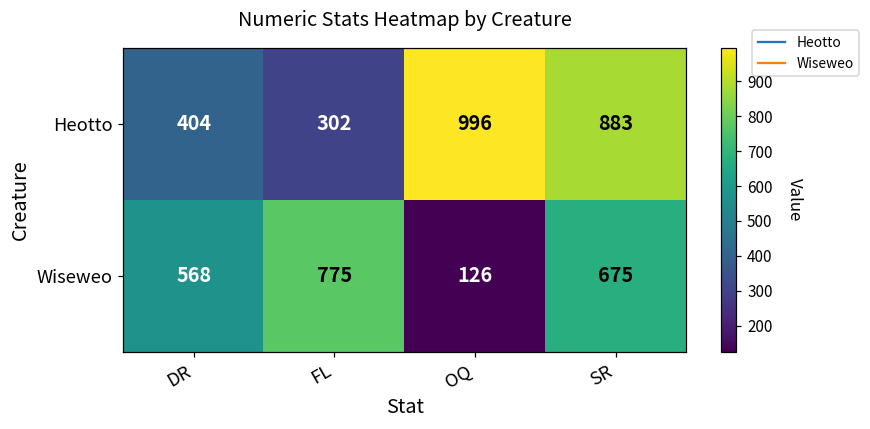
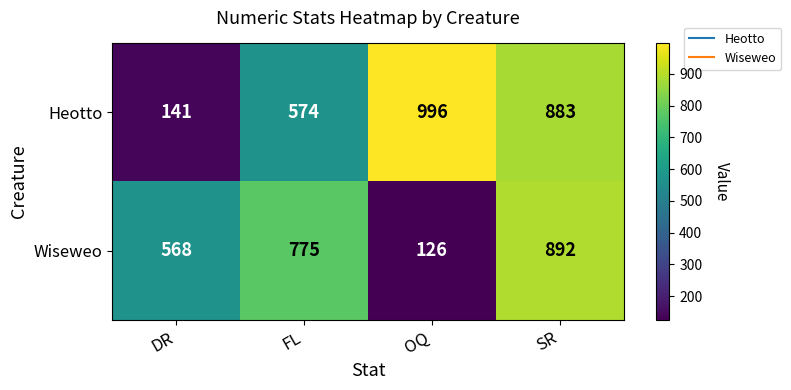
  {
    "Heotto": {
-     "DR": 404,
-     "FL": 302,
+     "DR": 141,
+     "FL": 574,
      "OQ": 996,
      "SR": 883
    },
    "Wiseweo": {
      "DR": 568,
      "FL": 775,
      "OQ": 126,
-     "SR": 675
+     "SR": 892
    }
  }
